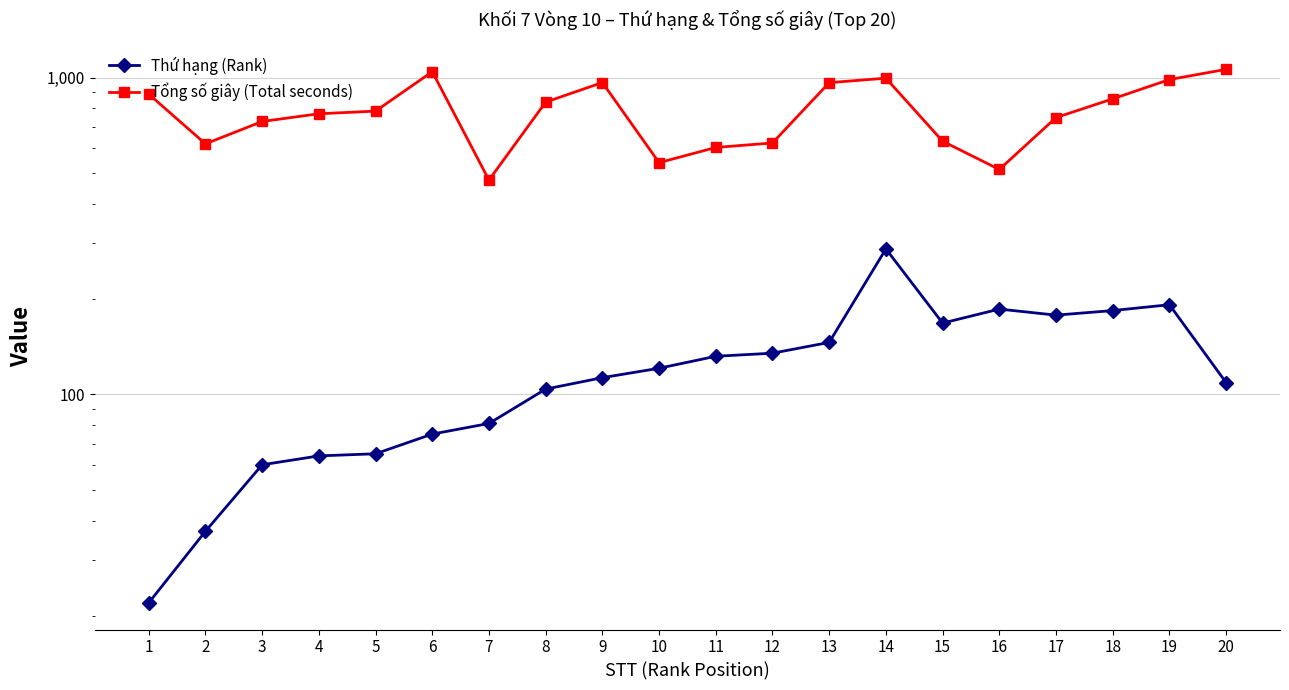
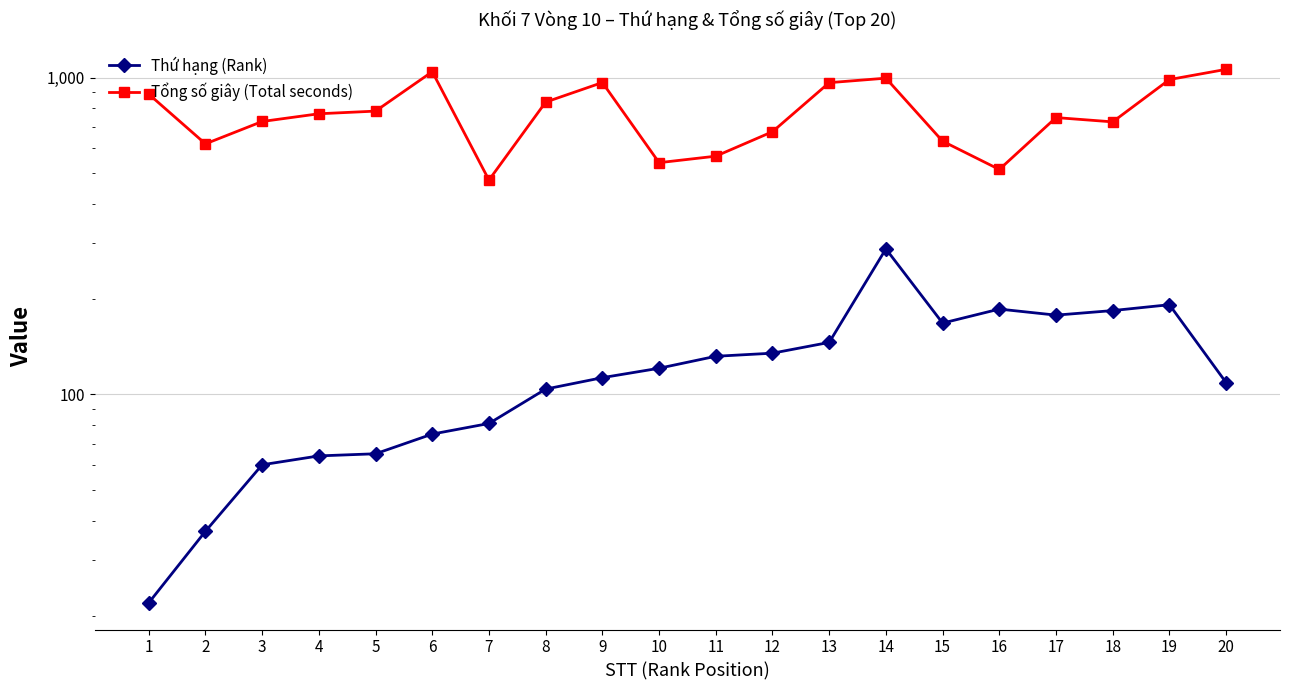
  {
    "Thứ hạng (Rank)": {
      "1": "22",
      "2": "37",
      "3": "60",
      "4": "64",
      "5": "65",
      "6": "75",
      "7": "81",
      "8": "104",
      "9": "113",
      "10": "121",
      "11": "132",
      "12": "135",
      "13": "150",
      "14": "290",
      "15": "170",
      "16": "190",
      "17": "180",
      "18": "180",
      "19": "190",
      "20": "109"
    },
    "Tổng số giây (Total seconds)": {
      "1": "890",
      "2": "620",
      "3": "730",
      "4": "770",
      "5": "780",
      "6": "1,040",
      "7": "480",
      "8": "840",
      "9": "970",
      "10": "540",
-     "11": "600",
-     "12": "620",
+     "11": "570",
+     "12": "680",
      "13": "960",
      "14": "1,000",
      "15": "630",
      "16": "510",
      "17": "750",
-     "18": "860",
+     "18": "730",
      "19": "990",
      "20": "1,060"
    }
  }
